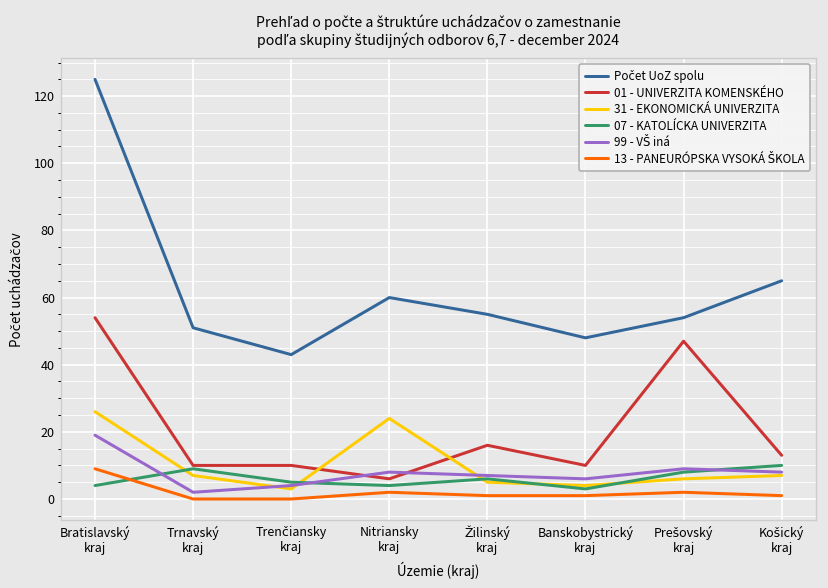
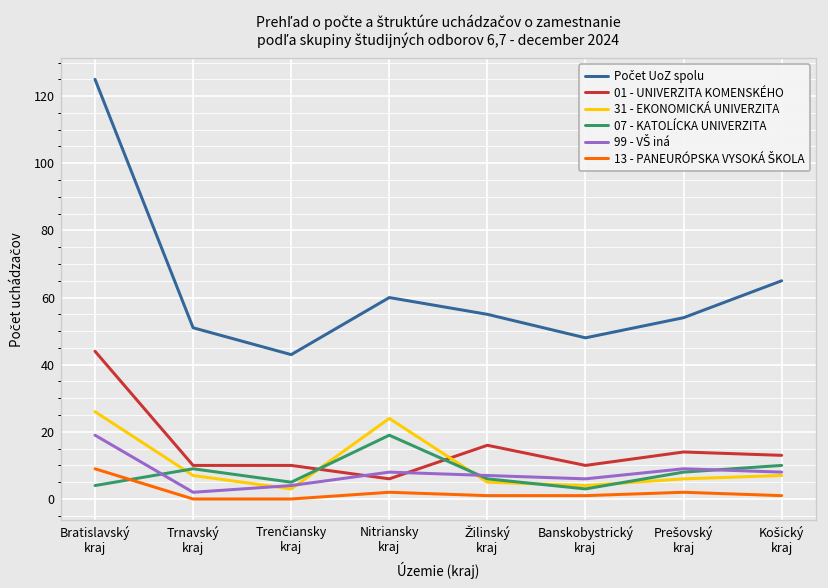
  {
    "Počet UoZ spolu": {
      "Bratislavský kraj": 125,
      "Trnavský kraj": 51,
      "Trenčiansky kraj": 43,
      "Nitriansky kraj": 60,
      "Žilinský kraj": 55,
      "Banskobystrický kraj": 48,
      "Prešovský kraj": 54,
      "Košický kraj": 65
    },
    "01 - UNIVERZITA KOMENSKÉHO": {
-     "Bratislavský kraj": 54,
+     "Bratislavský kraj": 44,
      "Trnavský kraj": 10,
      "Trenčiansky kraj": 10,
      "Nitriansky kraj": 6,
      "Žilinský kraj": 16,
      "Banskobystrický kraj": 10,
-     "Prešovský kraj": 47,
+     "Prešovský kraj": 14,
      "Košický kraj": 13
    },
    "31 - EKONOMICKÁ UNIVERZITA": {
      "Bratislavský kraj": 26,
      "Trnavský kraj": 7,
      "Trenčiansky kraj": 3,
      "Nitriansky kraj": 24,
      "Žilinský kraj": 5,
      "Banskobystrický kraj": 4,
      "Prešovský kraj": 6,
      "Košický kraj": 7
    },
    "07 - KATOLÍCKA UNIVERZITA": {
      "Bratislavský kraj": 4,
      "Trnavský kraj": 9,
      "Trenčiansky kraj": 5,
-     "Nitriansky kraj": 4,
+     "Nitriansky kraj": 19,
      "Žilinský kraj": 6,
      "Banskobystrický kraj": 3,
      "Prešovský kraj": 8,
      "Košický kraj": 10
    },
    "99 - VŠ iná": {
      "Bratislavský kraj": 19,
      "Trnavský kraj": 2,
      "Trenčiansky kraj": 4,
      "Nitriansky kraj": 8,
      "Žilinský kraj": 7,
      "Banskobystrický kraj": 6,
      "Prešovský kraj": 9,
      "Košický kraj": 8
    },
    "13 - PANEURÓPSKA VYSOKÁ ŠKOLA": {
      "Bratislavský kraj": 9,
      "Trnavský kraj": 0,
      "Trenčiansky kraj": 0,
      "Nitriansky kraj": 2,
      "Žilinský kraj": 1,
      "Banskobystrický kraj": 1,
      "Prešovský kraj": 2,
      "Košický kraj": 1
    }
  }
